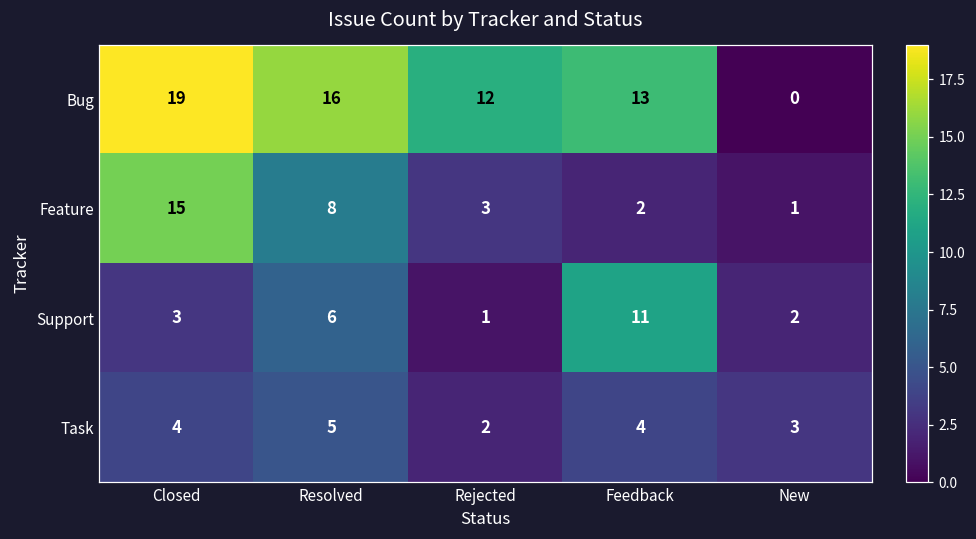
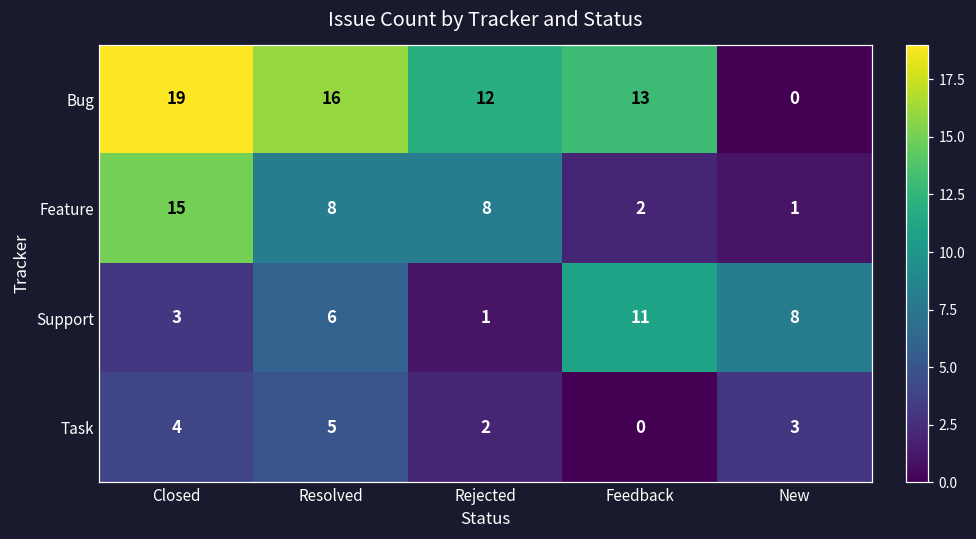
  {
    "Bug": {
      "Closed": 19,
      "Resolved": 16,
      "Rejected": 12,
      "Feedback": 13,
      "New": 0
    },
    "Feature": {
      "Closed": 15,
      "Resolved": 8,
-     "Rejected": 3,
+     "Rejected": 8,
      "Feedback": 2,
      "New": 1
    },
    "Support": {
      "Closed": 3,
      "Resolved": 6,
      "Rejected": 1,
      "Feedback": 11,
-     "New": 2
+     "New": 8
    },
    "Task": {
      "Closed": 4,
      "Resolved": 5,
      "Rejected": 2,
-     "Feedback": 4,
+     "Feedback": 0,
      "New": 3
    }
  }
